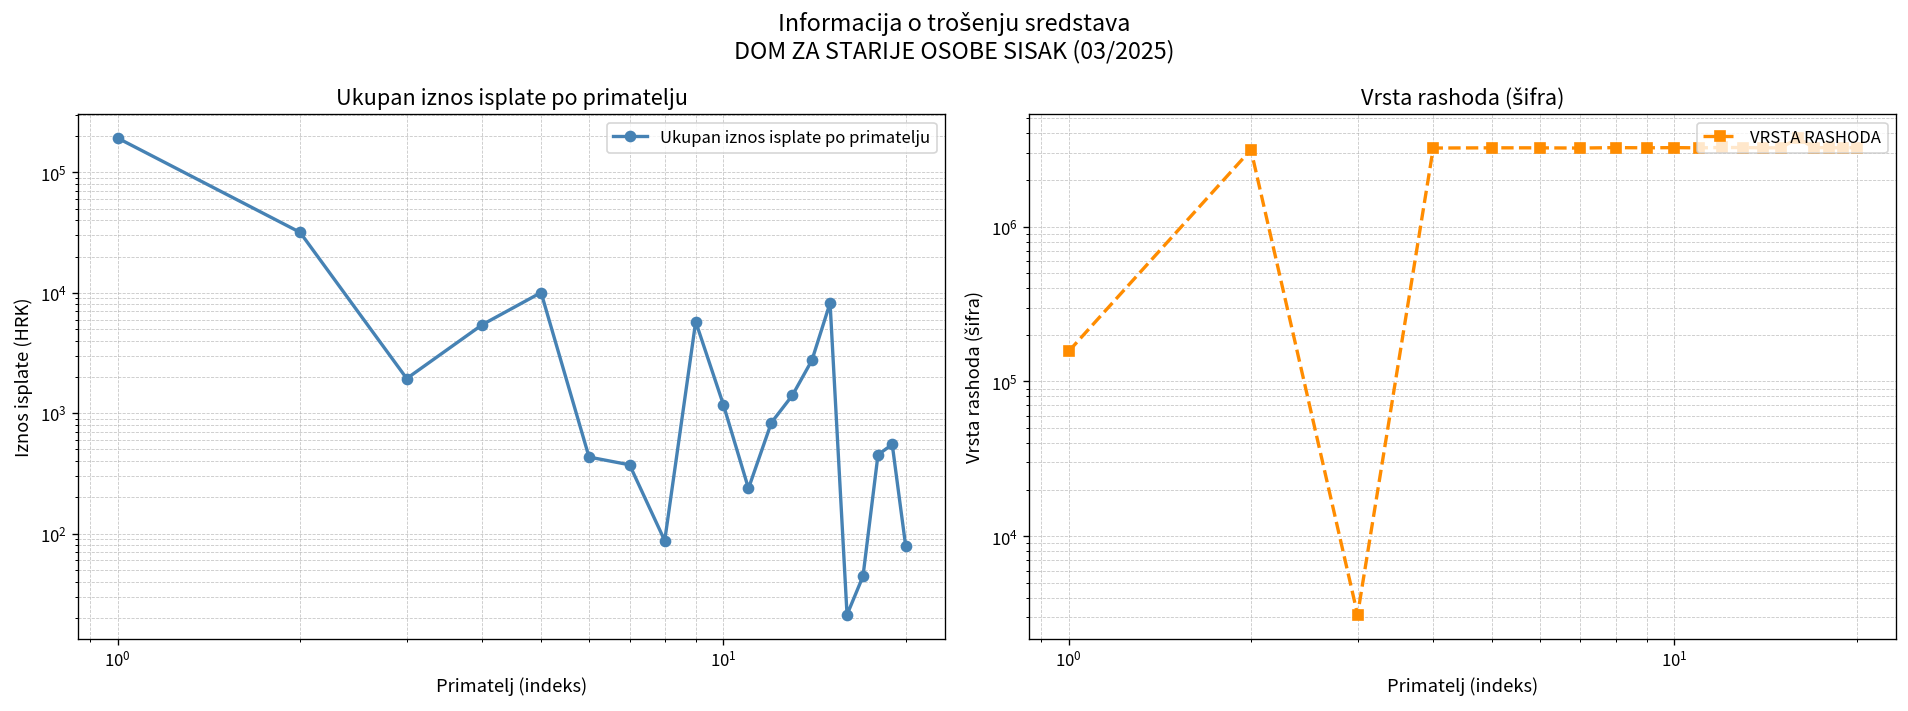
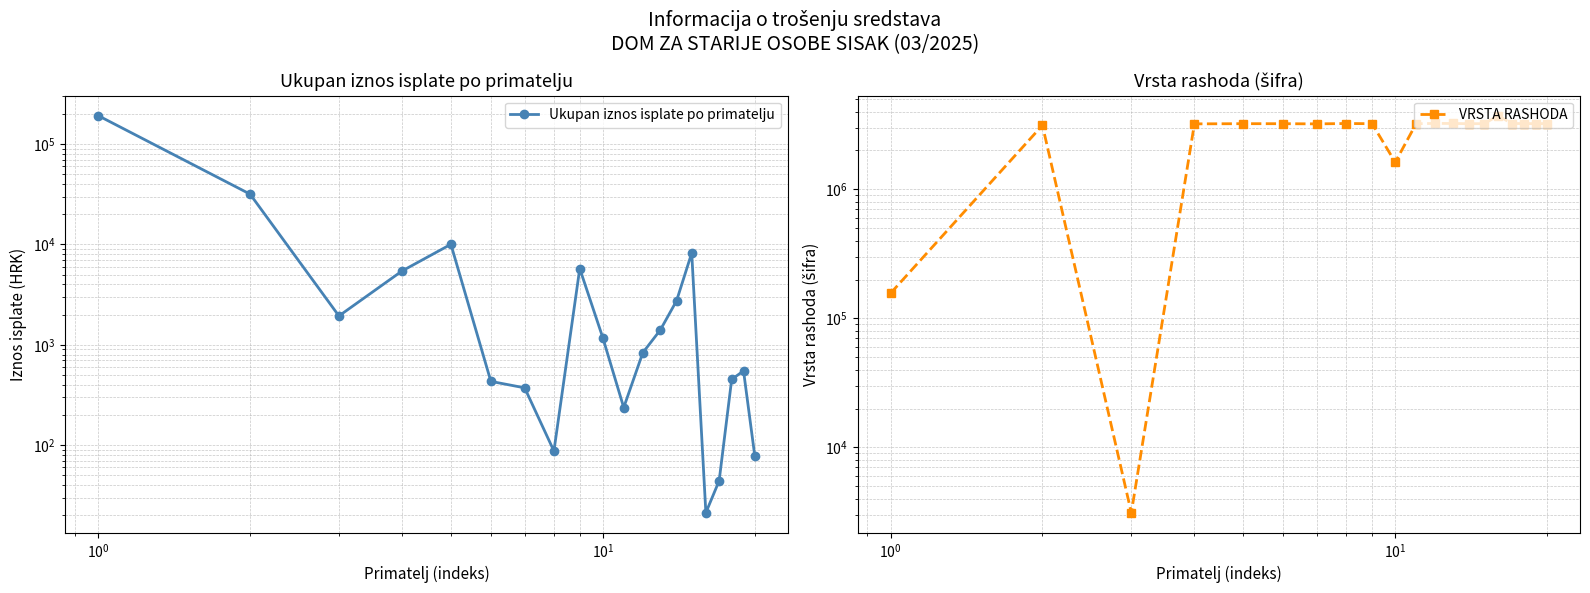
  {
    "Ukupan iznos isplate po primatelju": {
      "10^0": 190000,
      "10^1": 1200
    },
    "Vrsta rashoda (šifra)": {
      "10^0": 160000,
-     "10^1": 3200000
+     "10^1": 1600000
    }
  }
